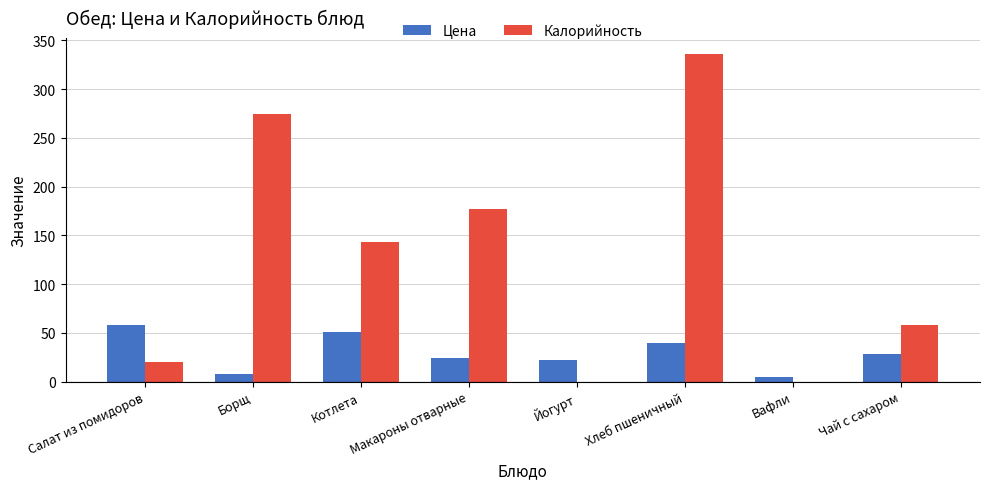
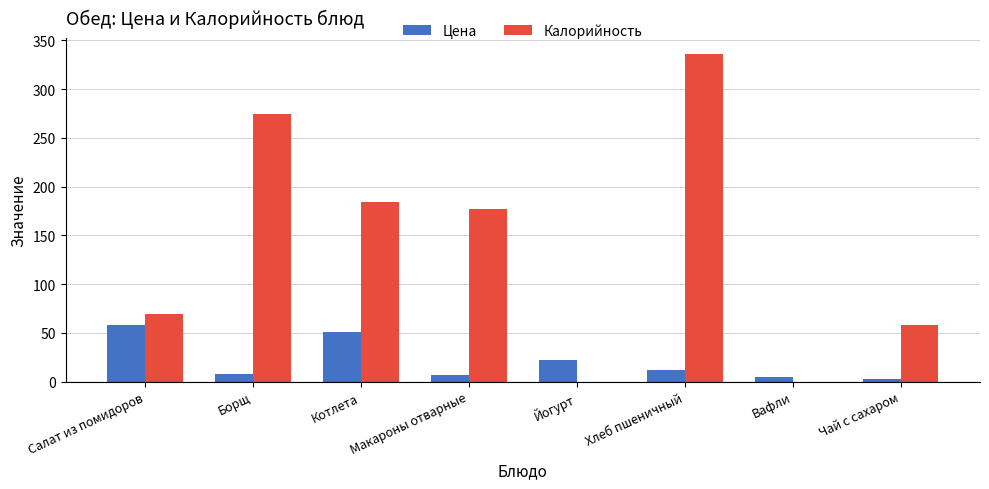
  {
    "Цена": {
      "Салат из помидоров": 60,
      "Борщ": 10,
      "Котлета": 50,
-     "Макароны отварные": 20,
+     "Макароны отварные": 10,
      "Йогурт": 20,
-     "Хлеб пшеничный": 40,
+     "Хлеб пшеничный": 10,
      "Вафли": 0,
-     "Чай с сахаром": 30
+     "Чай с сахаром": 0
    },
    "Калорийность": {
-     "Салат из помидоров": 20,
+     "Салат из помидоров": 70,
      "Борщ": 270,
-     "Котлета": 140,
+     "Котлета": 180,
      "Макароны отварные": 180,
      "Йогурт": 0,
      "Хлеб пшеничный": 340,
      "Вафли": 0,
      "Чай с сахаром": 60
    }
  }
